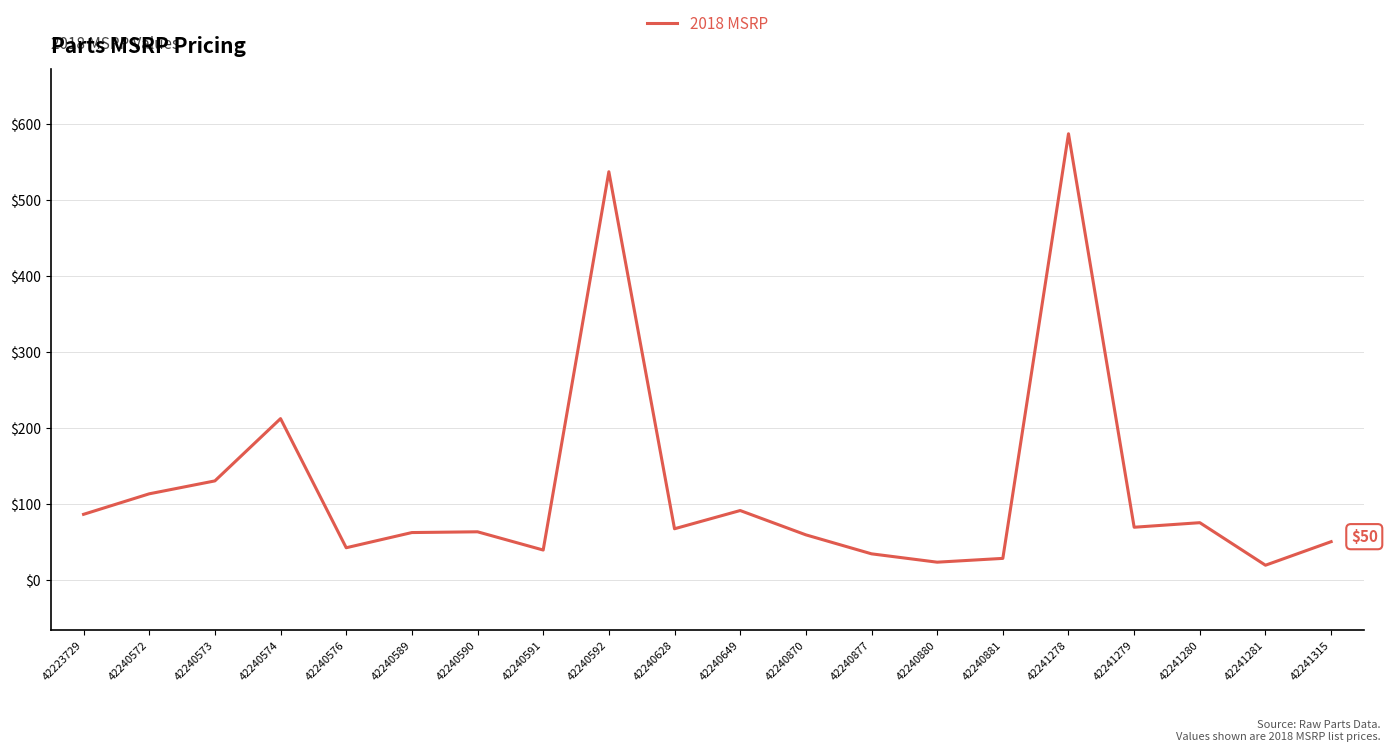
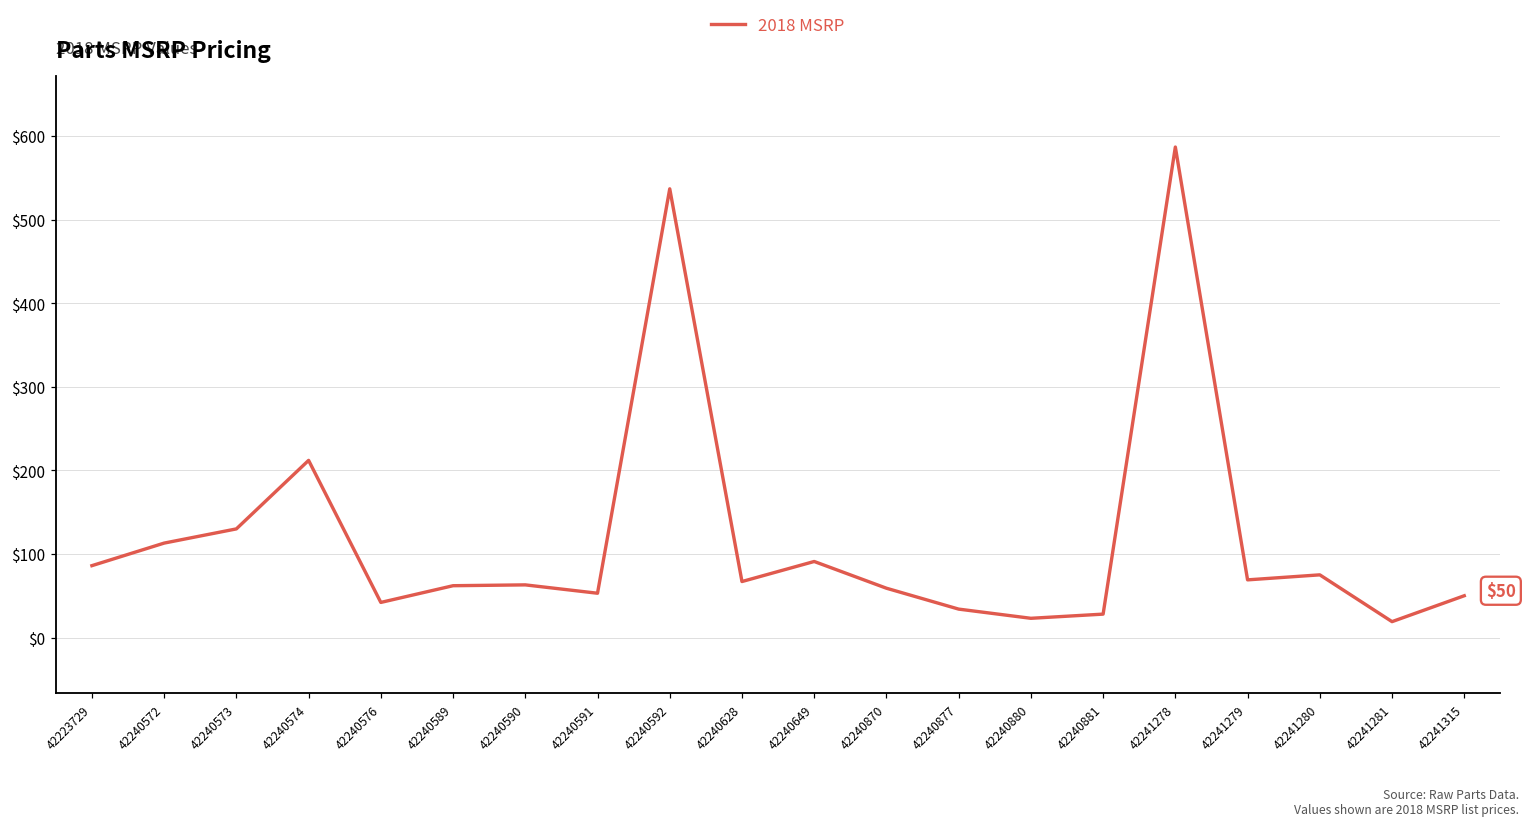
  {
    "42223729": "$90",
    "42240572": "$110",
    "42240573": "$130",
    "42240574": "$210",
    "42240576": "$40",
    "42240589": "$60",
    "42240590": "$60",
-   "42240591": "$40",
+   "42240591": "$50",
    "42240592": "$540",
    "42240628": "$70",
    "42240649": "$90",
    "42240870": "$60",
    "42240877": "$30",
    "42240880": "$20",
    "42240881": "$30",
    "42241278": "$590",
    "42241279": "$70",
    "42241280": "$80",
    "42241281": "$20"
  }
